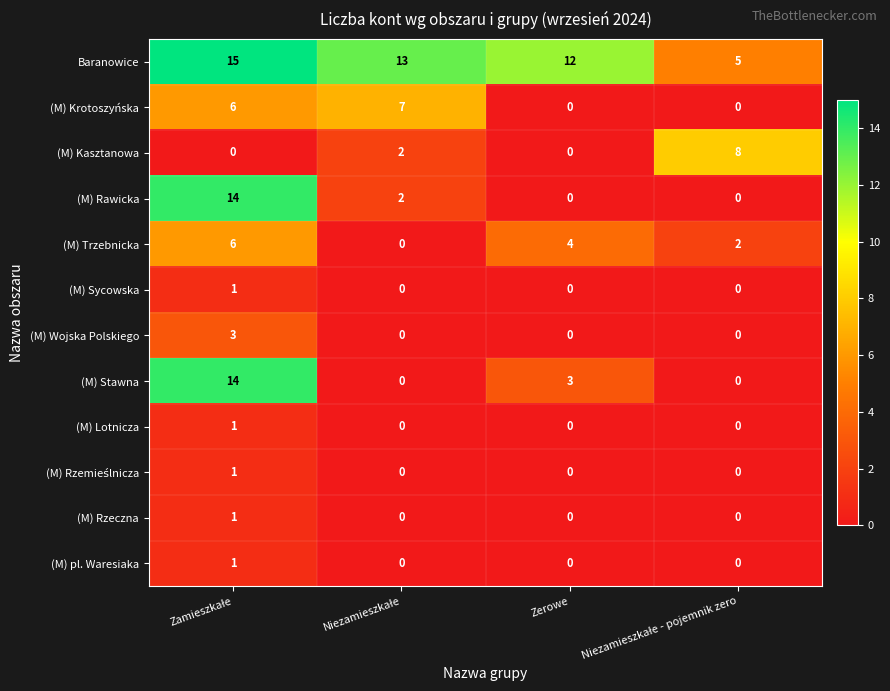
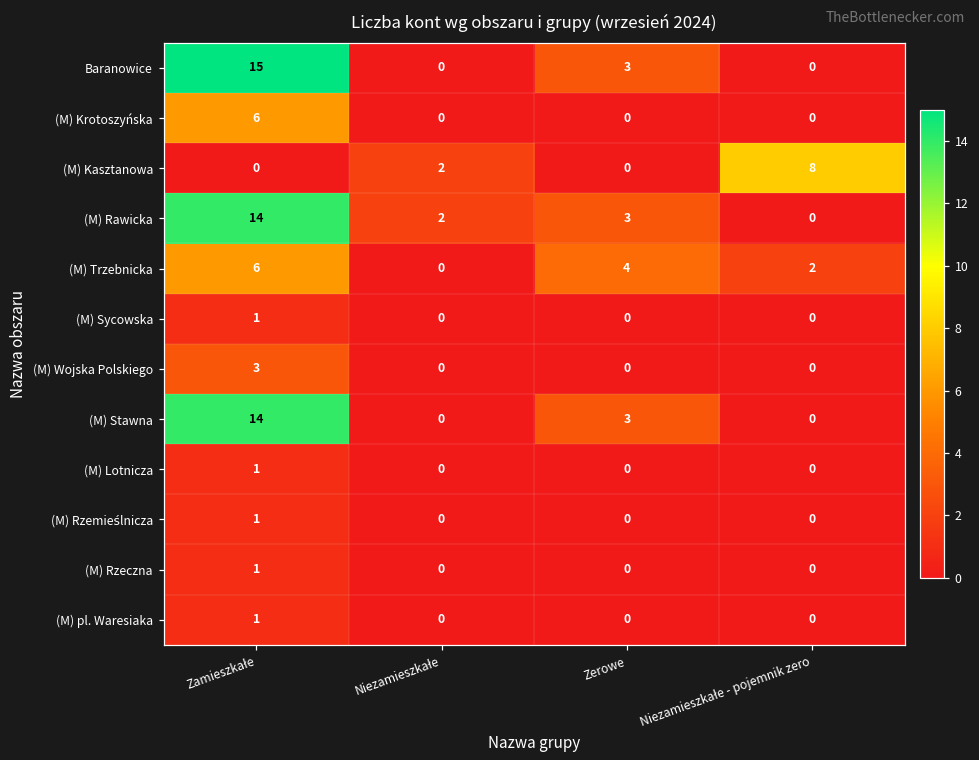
  {
    "Baranowice": {
      "Zamieszkałe": 15,
-     "Niezamieszkałe": 13,
-     "Zerowe": 12,
-     "Niezamieszkałe - pojemnik zero": 5
+     "Niezamieszkałe": 0,
+     "Zerowe": 3,
+     "Niezamieszkałe - pojemnik zero": 0
    },
    "(M) Krotoszyńska": {
      "Zamieszkałe": 6,
-     "Niezamieszkałe": 7,
+     "Niezamieszkałe": 0,
      "Zerowe": 0,
      "Niezamieszkałe - pojemnik zero": 0
    },
    "(M) Kasztanowa": {
      "Zamieszkałe": 0,
      "Niezamieszkałe": 2,
      "Zerowe": 0,
      "Niezamieszkałe - pojemnik zero": 8
    },
    "(M) Rawicka": {
      "Zamieszkałe": 14,
      "Niezamieszkałe": 2,
-     "Zerowe": 0,
+     "Zerowe": 3,
      "Niezamieszkałe - pojemnik zero": 0
    },
    "(M) Trzebnicka": {
      "Zamieszkałe": 6,
      "Niezamieszkałe": 0,
      "Zerowe": 4,
      "Niezamieszkałe - pojemnik zero": 2
    },
    "(M) Sycowska": {
      "Zamieszkałe": 1,
      "Niezamieszkałe": 0,
      "Zerowe": 0,
      "Niezamieszkałe - pojemnik zero": 0
    },
    "(M) Wojska Polskiego": {
      "Zamieszkałe": 3,
      "Niezamieszkałe": 0,
      "Zerowe": 0,
      "Niezamieszkałe - pojemnik zero": 0
    },
    "(M) Stawna": {
      "Zamieszkałe": 14,
      "Niezamieszkałe": 0,
      "Zerowe": 3,
      "Niezamieszkałe - pojemnik zero": 0
    },
    "(M) Lotnicza": {
      "Zamieszkałe": 1,
      "Niezamieszkałe": 0,
      "Zerowe": 0,
      "Niezamieszkałe - pojemnik zero": 0
    },
    "(M) Rzemieślnicza": {
      "Zamieszkałe": 1,
      "Niezamieszkałe": 0,
      "Zerowe": 0,
      "Niezamieszkałe - pojemnik zero": 0
    },
    "(M) Rzeczna": {
      "Zamieszkałe": 1,
      "Niezamieszkałe": 0,
      "Zerowe": 0,
      "Niezamieszkałe - pojemnik zero": 0
    },
    "(M) pl. Waresiaka": {
      "Zamieszkałe": 1,
      "Niezamieszkałe": 0,
      "Zerowe": 0,
      "Niezamieszkałe - pojemnik zero": 0
    }
  }
